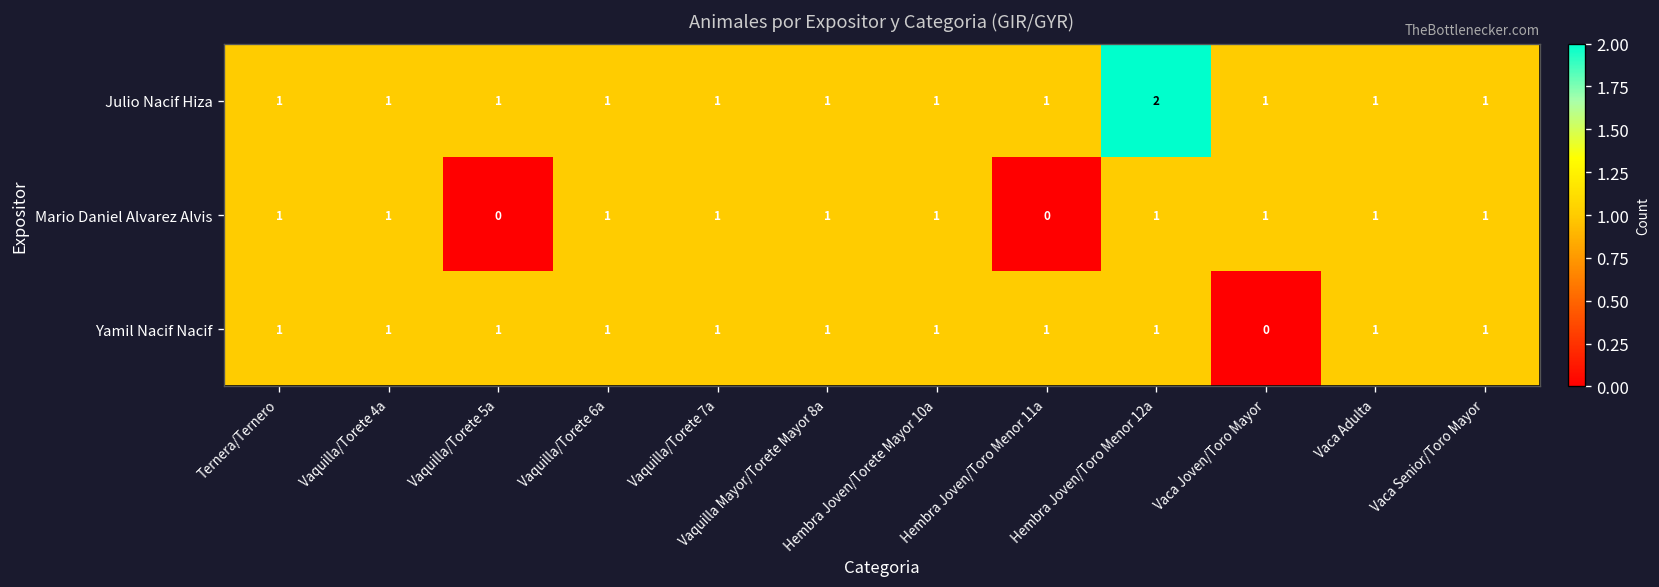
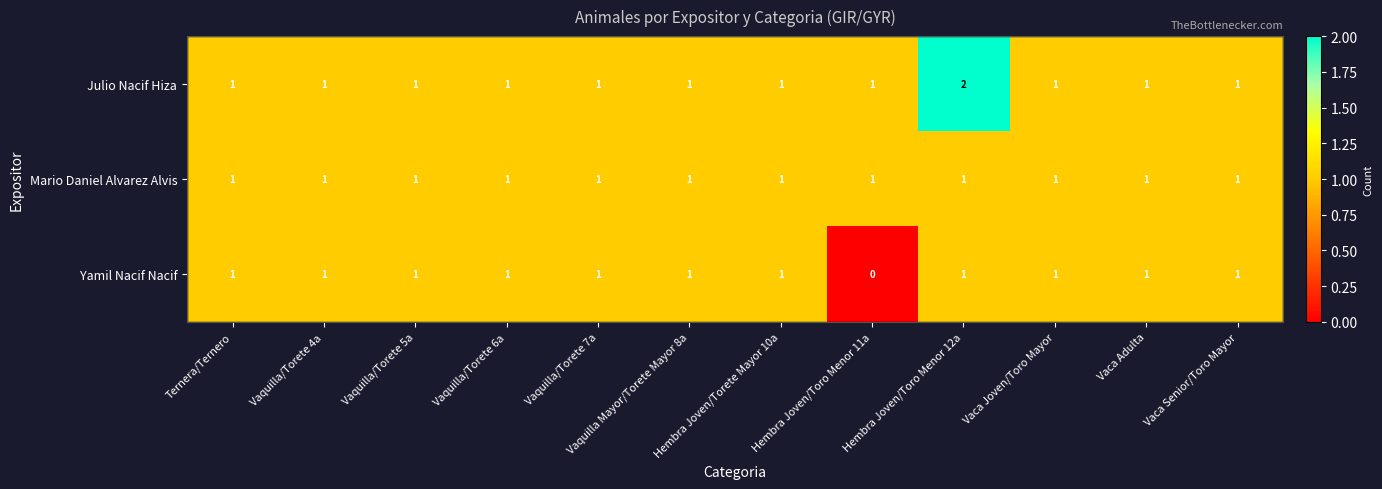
  {
    "Julio Nacif Hiza": {
      "Ternera/Ternero": 1,
      "Vaquilla/Torete 4a": 1,
      "Vaquilla/Torete 5a": 1,
      "Vaquilla/Torete 6a": 1,
      "Vaquilla/Torete 7a": 1,
      "Vaquilla Mayor/Torete Mayor 8a": 1,
      "Hembra Joven/Torete Mayor 10a": 1,
      "Hembra Joven/Toro Menor 11a": 1,
      "Hembra Joven/Toro Menor 12a": 2,
      "Vaca Joven/Toro Mayor": 1,
      "Vaca Adulta": 1,
      "Vaca Senior/Toro Mayor": 1
    },
    "Mario Daniel Alvarez Alvis": {
      "Ternera/Ternero": 1,
      "Vaquilla/Torete 4a": 1,
-     "Vaquilla/Torete 5a": 0,
+     "Vaquilla/Torete 5a": 1,
      "Vaquilla/Torete 6a": 1,
      "Vaquilla/Torete 7a": 1,
      "Vaquilla Mayor/Torete Mayor 8a": 1,
      "Hembra Joven/Torete Mayor 10a": 1,
-     "Hembra Joven/Toro Menor 11a": 0,
+     "Hembra Joven/Toro Menor 11a": 1,
      "Hembra Joven/Toro Menor 12a": 1,
      "Vaca Joven/Toro Mayor": 1,
      "Vaca Adulta": 1,
      "Vaca Senior/Toro Mayor": 1
    },
    "Yamil Nacif Nacif": {
      "Ternera/Ternero": 1,
      "Vaquilla/Torete 4a": 1,
      "Vaquilla/Torete 5a": 1,
      "Vaquilla/Torete 6a": 1,
      "Vaquilla/Torete 7a": 1,
      "Vaquilla Mayor/Torete Mayor 8a": 1,
      "Hembra Joven/Torete Mayor 10a": 1,
-     "Hembra Joven/Toro Menor 11a": 1,
+     "Hembra Joven/Toro Menor 11a": 0,
      "Hembra Joven/Toro Menor 12a": 1,
-     "Vaca Joven/Toro Mayor": 0,
+     "Vaca Joven/Toro Mayor": 1,
      "Vaca Adulta": 1,
      "Vaca Senior/Toro Mayor": 1
    }
  }
